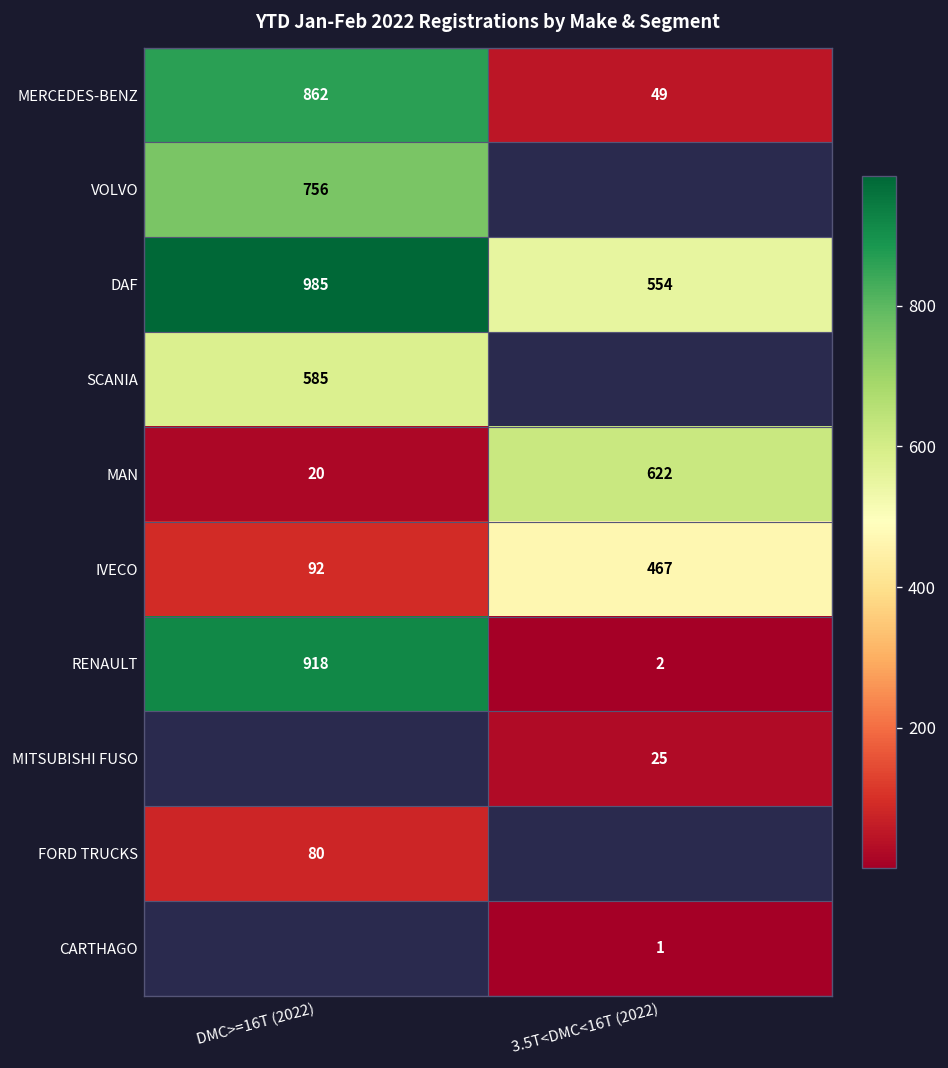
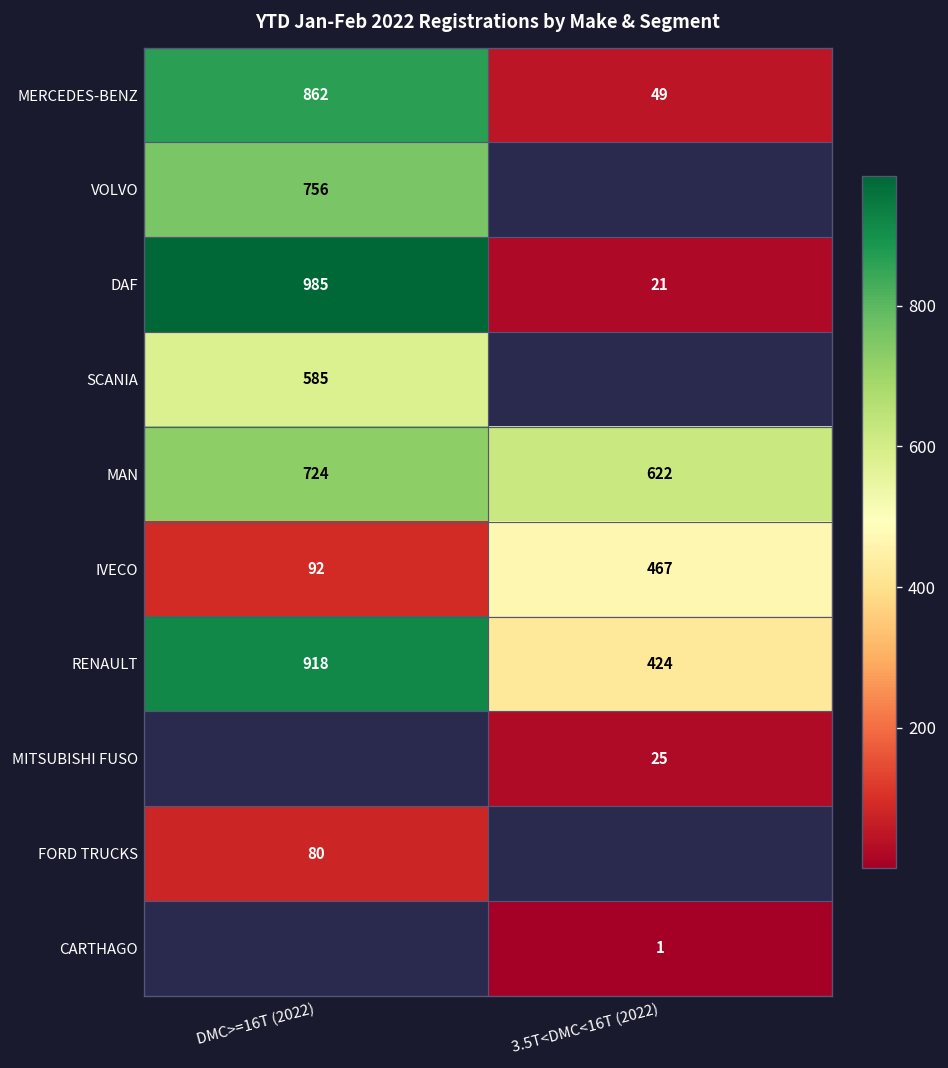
  {
    "MERCEDES-BENZ": {
      "DMC>=16T (2022)": 862,
      "3.5T<DMC<16T (2022)": 49
    },
    "VOLVO": {
      "DMC>=16T (2022)": 756
    },
    "DAF": {
      "DMC>=16T (2022)": 985,
-     "3.5T<DMC<16T (2022)": 554
+     "3.5T<DMC<16T (2022)": 21
    },
    "SCANIA": {
      "DMC>=16T (2022)": 585
    },
    "MAN": {
-     "DMC>=16T (2022)": 20,
+     "DMC>=16T (2022)": 724,
      "3.5T<DMC<16T (2022)": 622
    },
    "IVECO": {
      "DMC>=16T (2022)": 92,
      "3.5T<DMC<16T (2022)": 467
    },
    "RENAULT": {
      "DMC>=16T (2022)": 918,
-     "3.5T<DMC<16T (2022)": 2
+     "3.5T<DMC<16T (2022)": 424
    },
    "MITSUBISHI FUSO": {
      "3.5T<DMC<16T (2022)": 25
    },
    "FORD TRUCKS": {
      "DMC>=16T (2022)": 80
    },
    "CARTHAGO": {
      "3.5T<DMC<16T (2022)": 1
    }
  }
